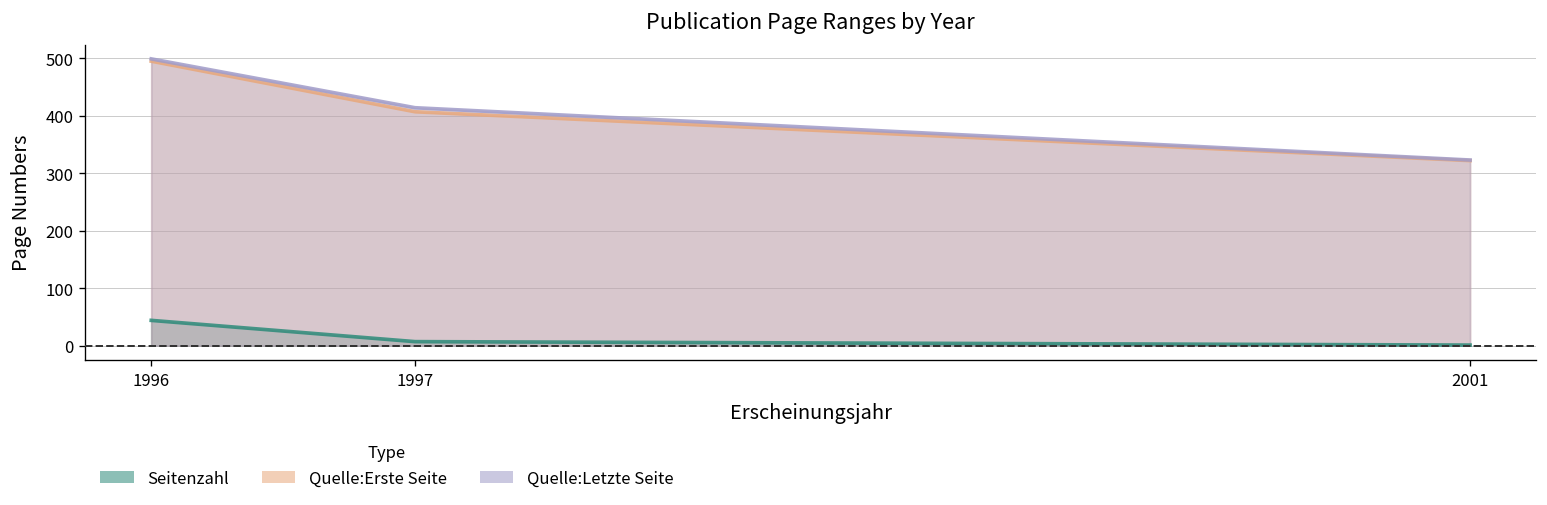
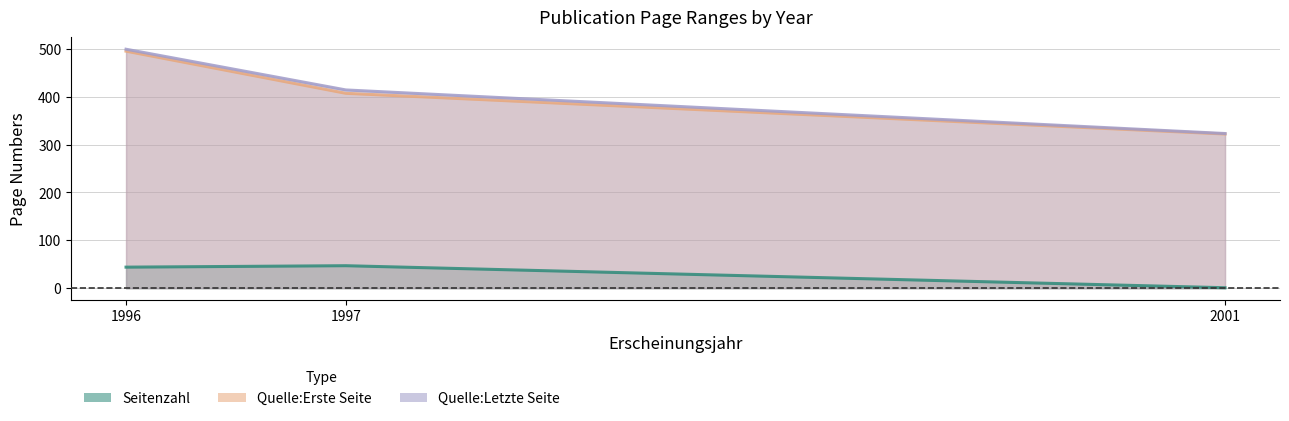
  {
    "Seitenzahl": {
      "1996": 40,
-     "1997": 10,
+     "1997": 50,
      "2001": 0
    }
  }
